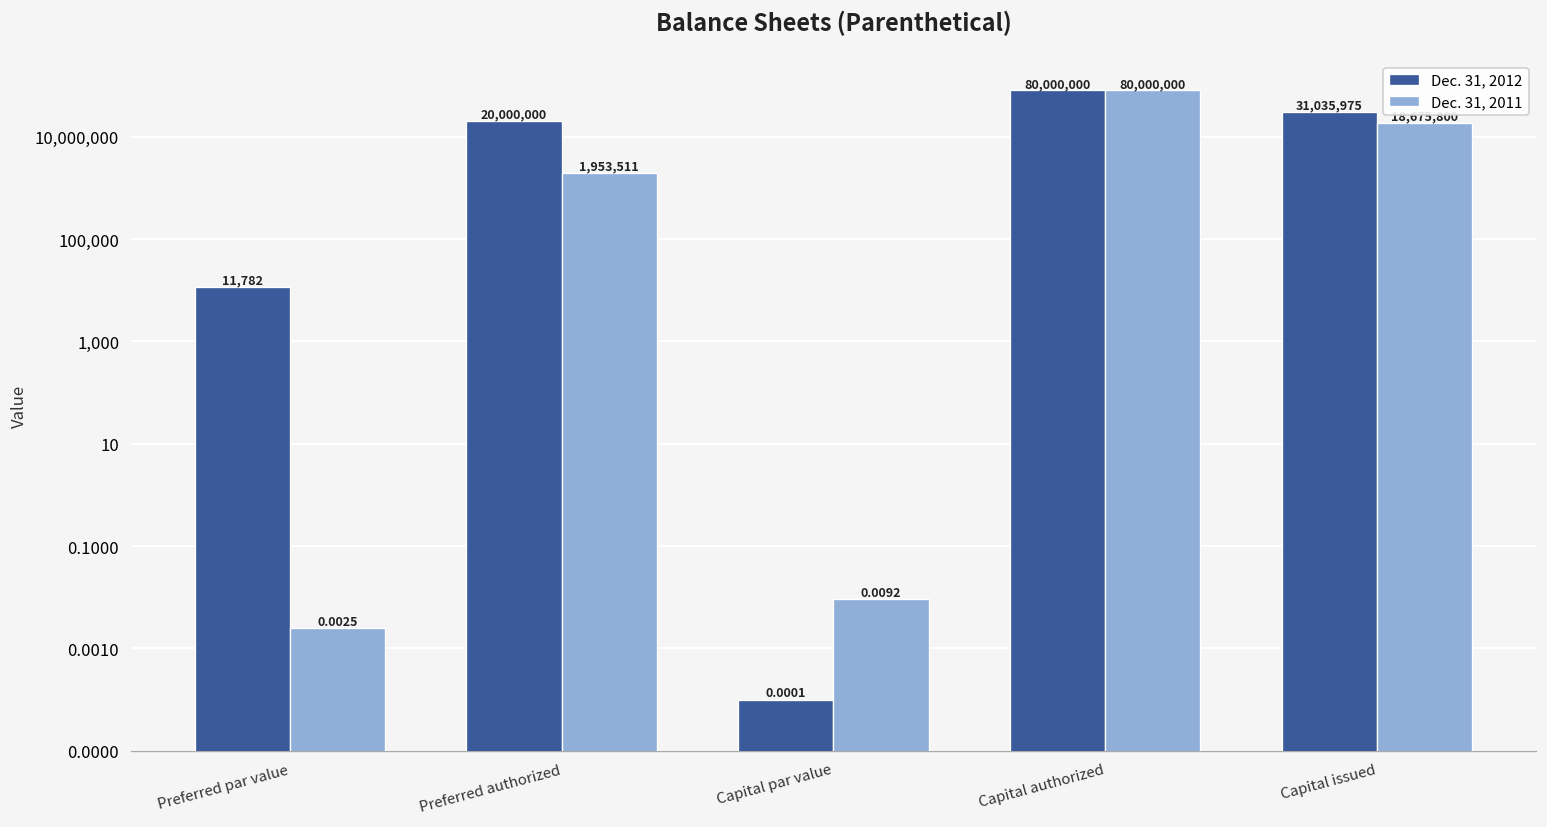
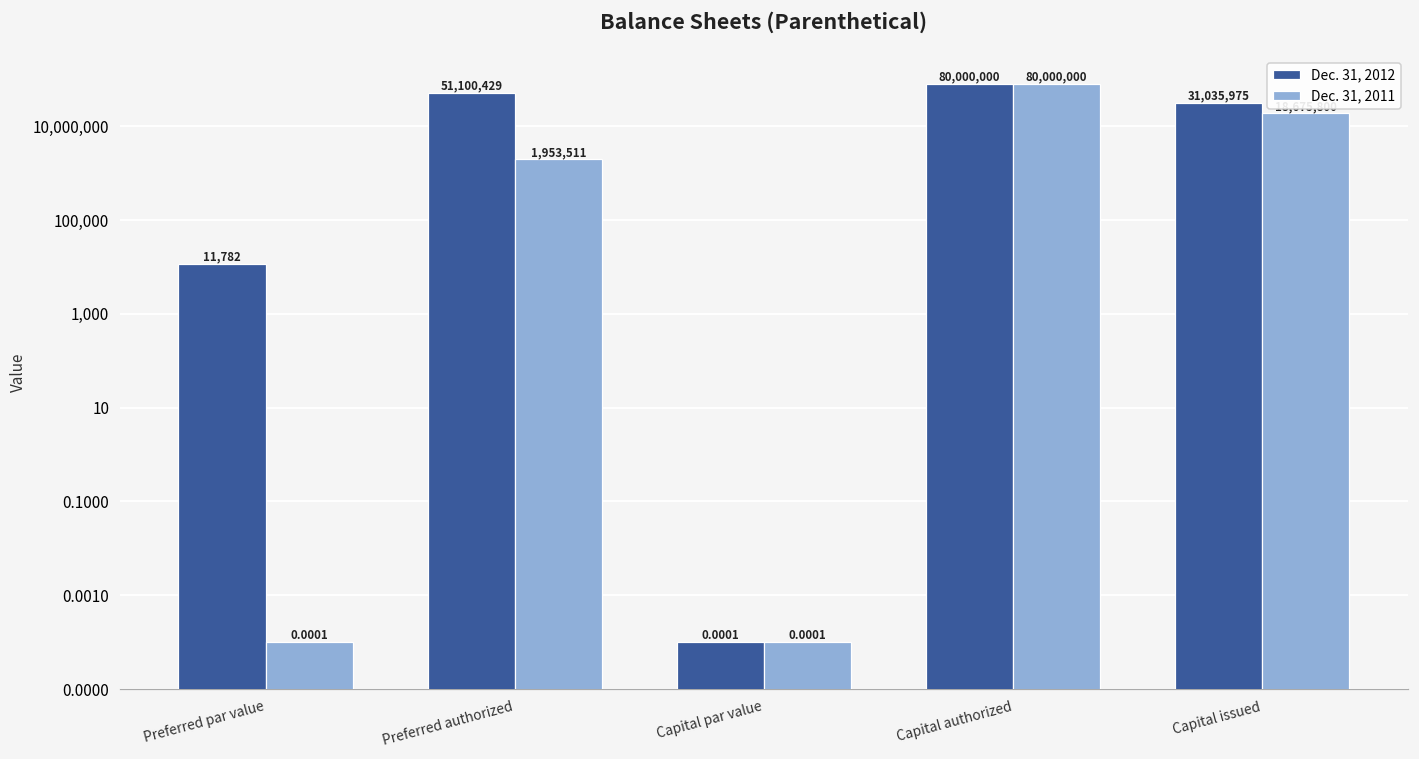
  {
    "Dec. 31, 2012": {
      "Preferred par value": "11,782",
-     "Preferred authorized": "20,000,000",
+     "Preferred authorized": "51,100,429",
      "Capital par value": "0.0001",
      "Capital authorized": "80,000,000",
      "Capital issued": "31,035,975"
    },
    "Dec. 31, 2011": {
-     "Preferred par value": "0.0025",
+     "Preferred par value": "0.0001",
      "Preferred authorized": "1,953,511",
-     "Capital par value": "0.0092",
+     "Capital par value": "0.0001",
      "Capital authorized": "80,000,000"
    }
  }
